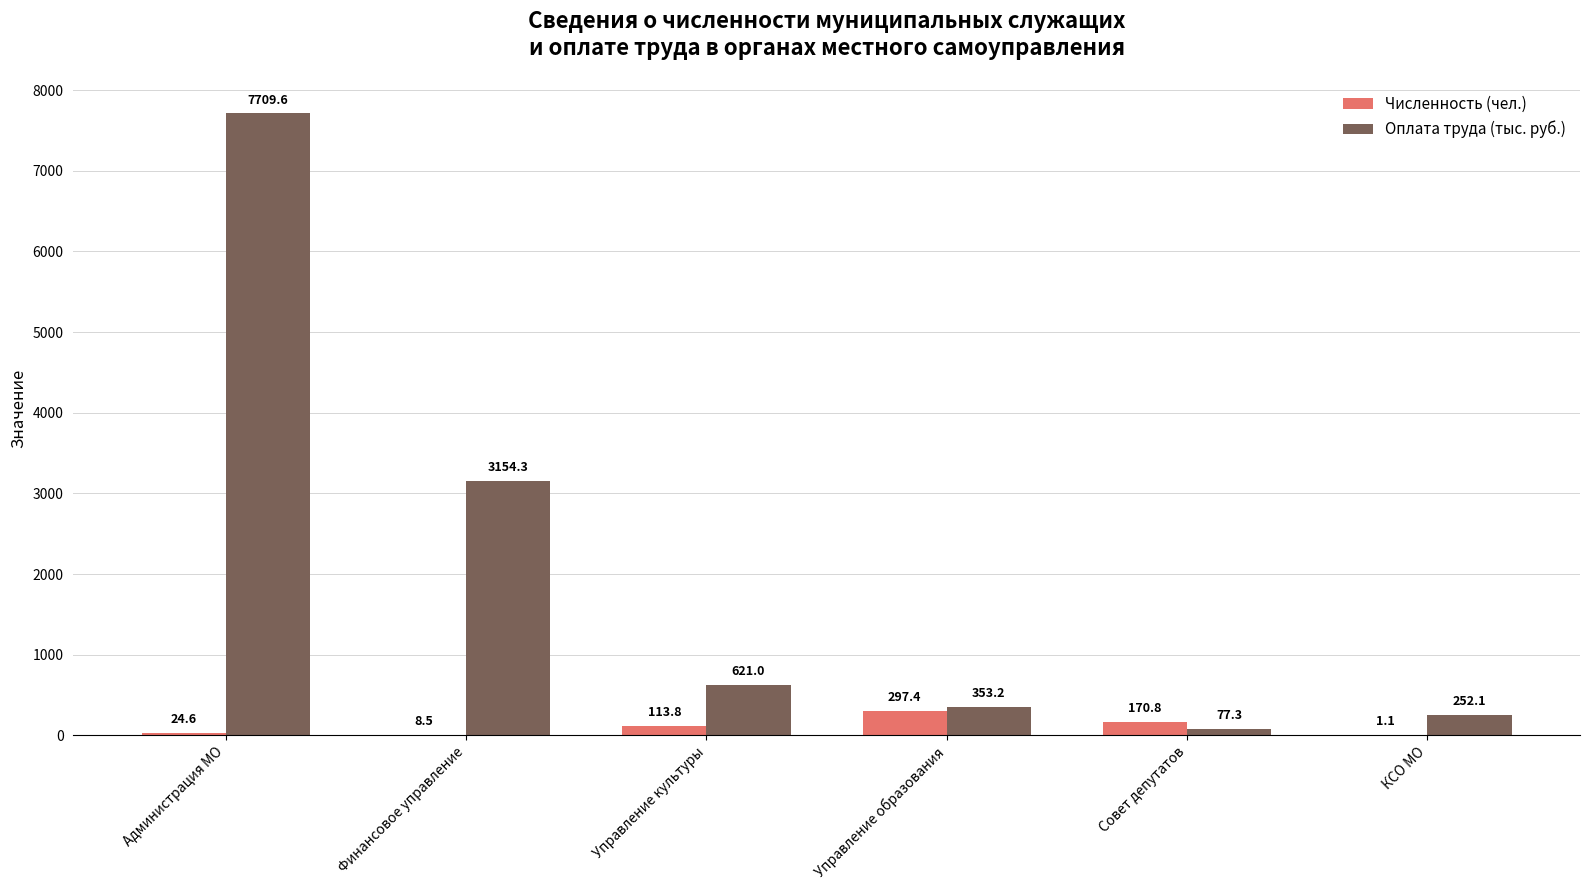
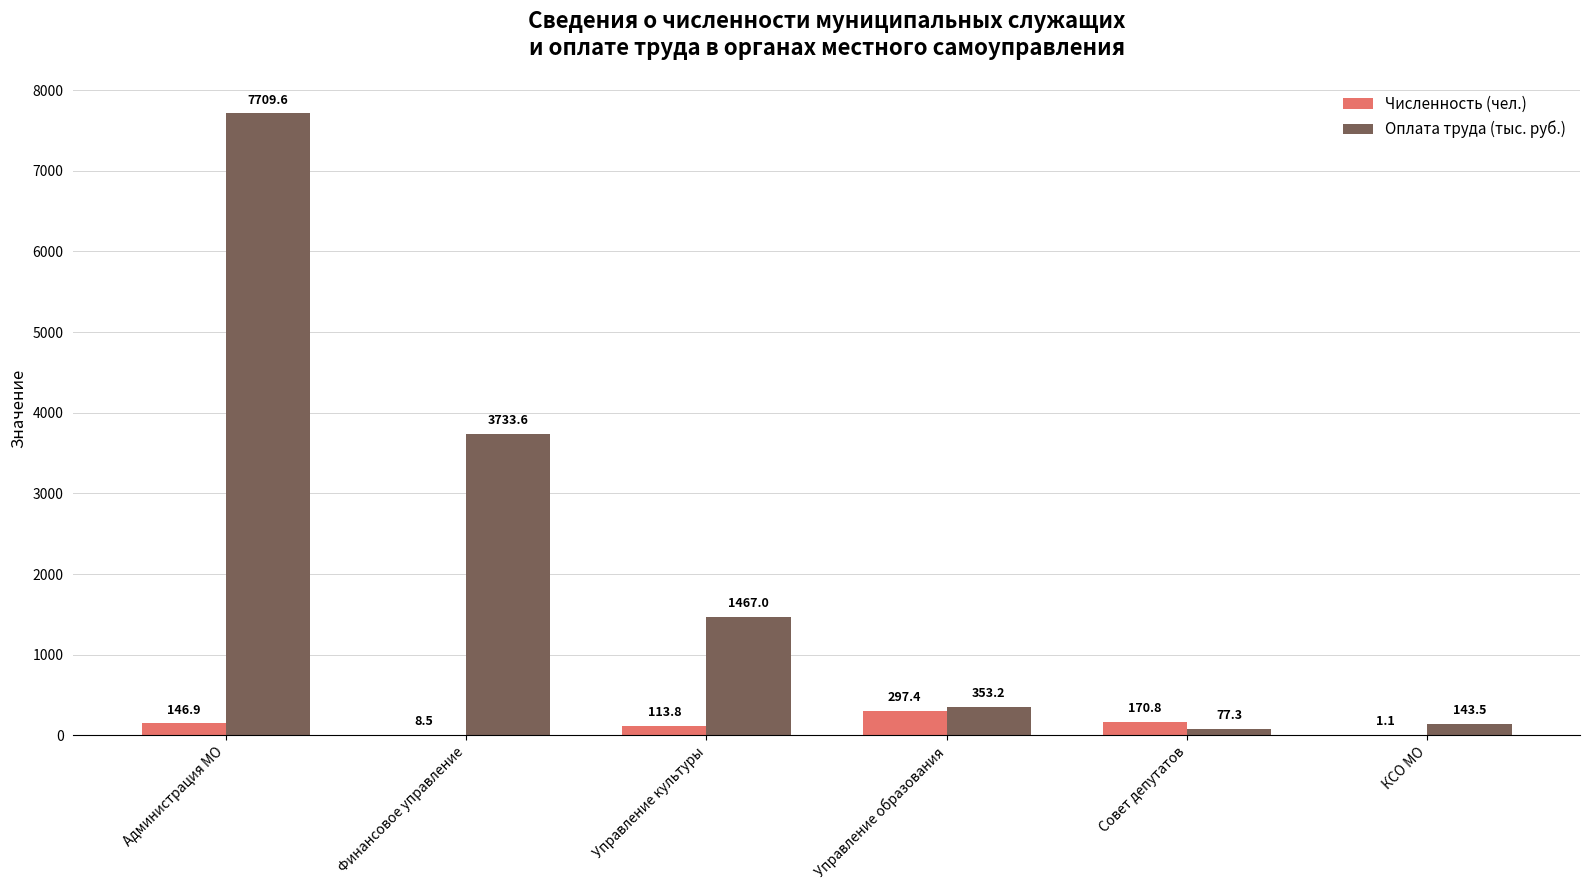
  {
    "Численность (чел.)": {
-     "Администрация МО": 24.6,
+     "Администрация МО": 146.9,
      "Финансовое управление": 8.5,
      "Управление культуры": 113.8,
      "Управление образования": 297.4,
      "Совет депутатов": 170.8,
      "КСО МО": 1.1
    },
    "Оплата труда (тыс. руб.)": {
      "Администрация МО": 7709.6,
-     "Финансовое управление": 3154.3,
-     "Управление культуры": 621.0,
+     "Финансовое управление": 3733.6,
+     "Управление культуры": 1467.0,
      "Управление образования": 353.2,
      "Совет депутатов": 77.3,
-     "КСО МО": 252.1
+     "КСО МО": 143.5
    }
  }
